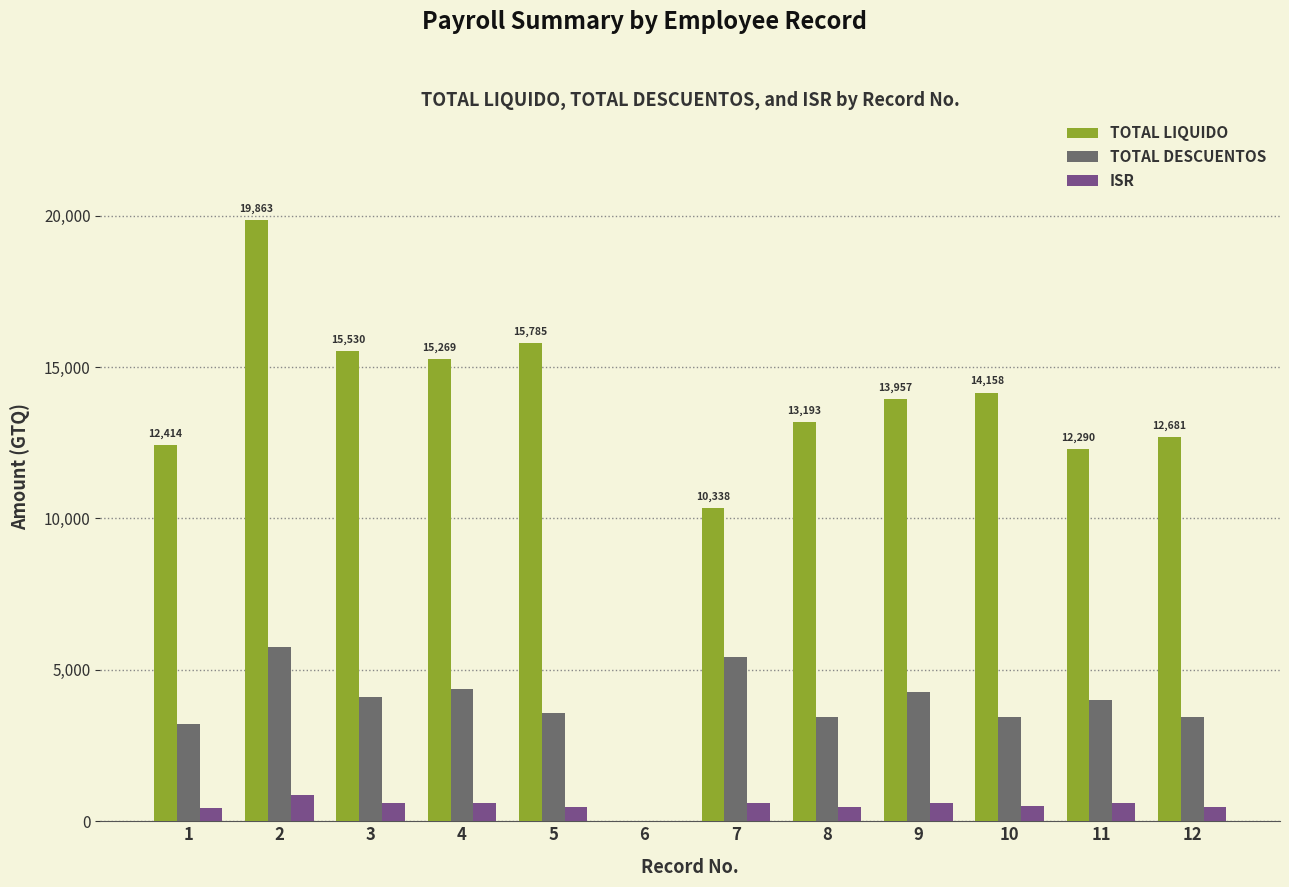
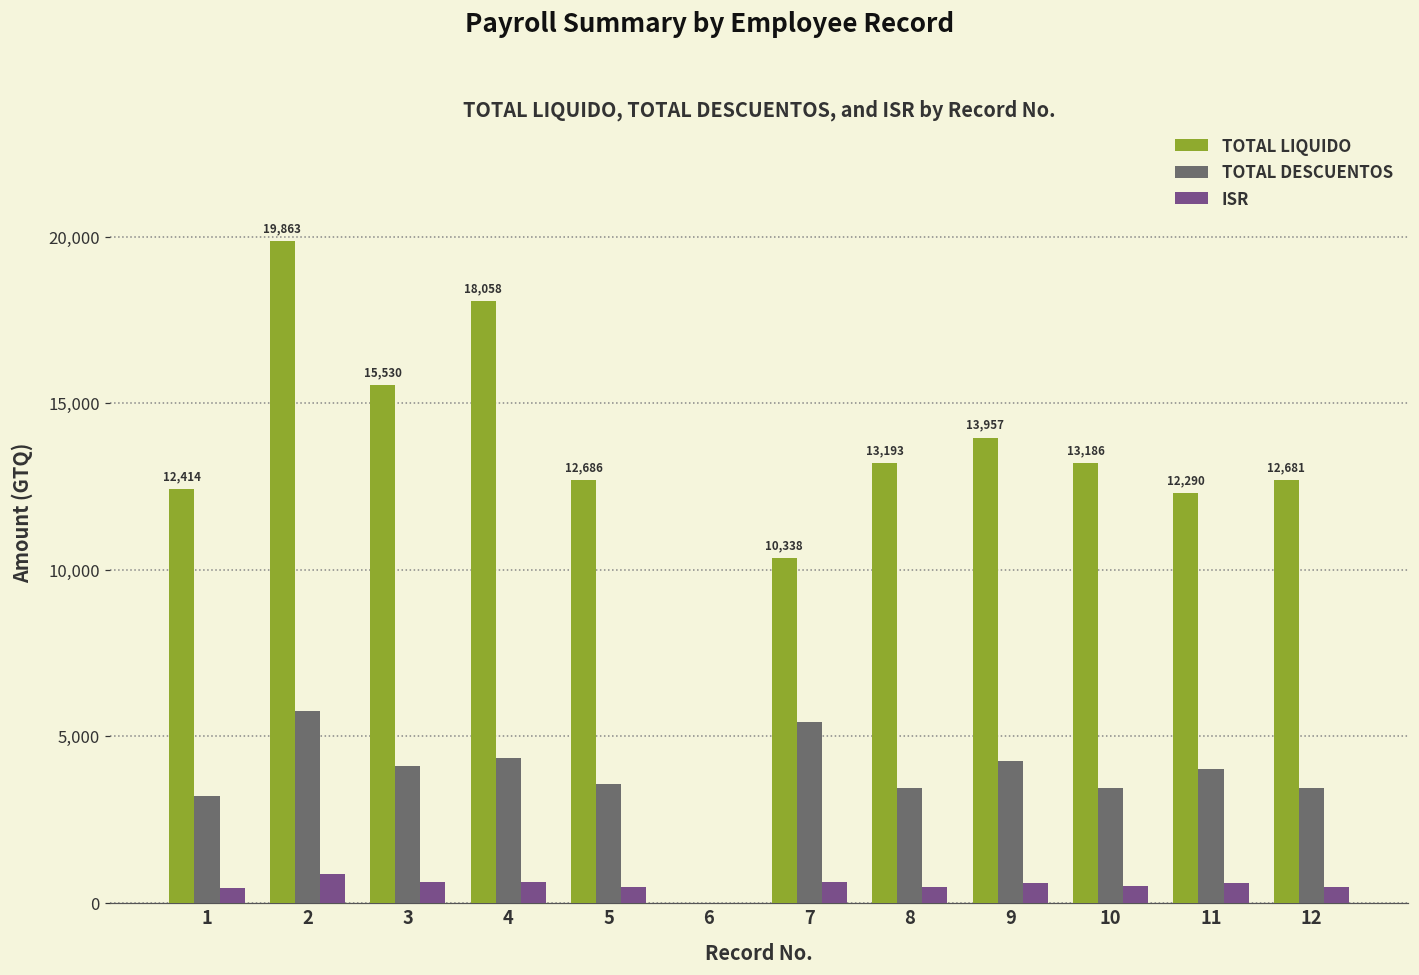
  {
    "TOTAL LIQUIDO": {
      "1": "12,414",
      "2": "19,863",
      "3": "15,530",
-     "4": "15,269",
-     "5": "15,785",
+     "4": "18,058",
+     "5": "12,686",
      "7": "10,338",
      "8": "13,193",
      "9": "13,957",
-     "10": "14,158",
+     "10": "13,186",
      "11": "12,290",
      "12": "12,681"
    }
  }
